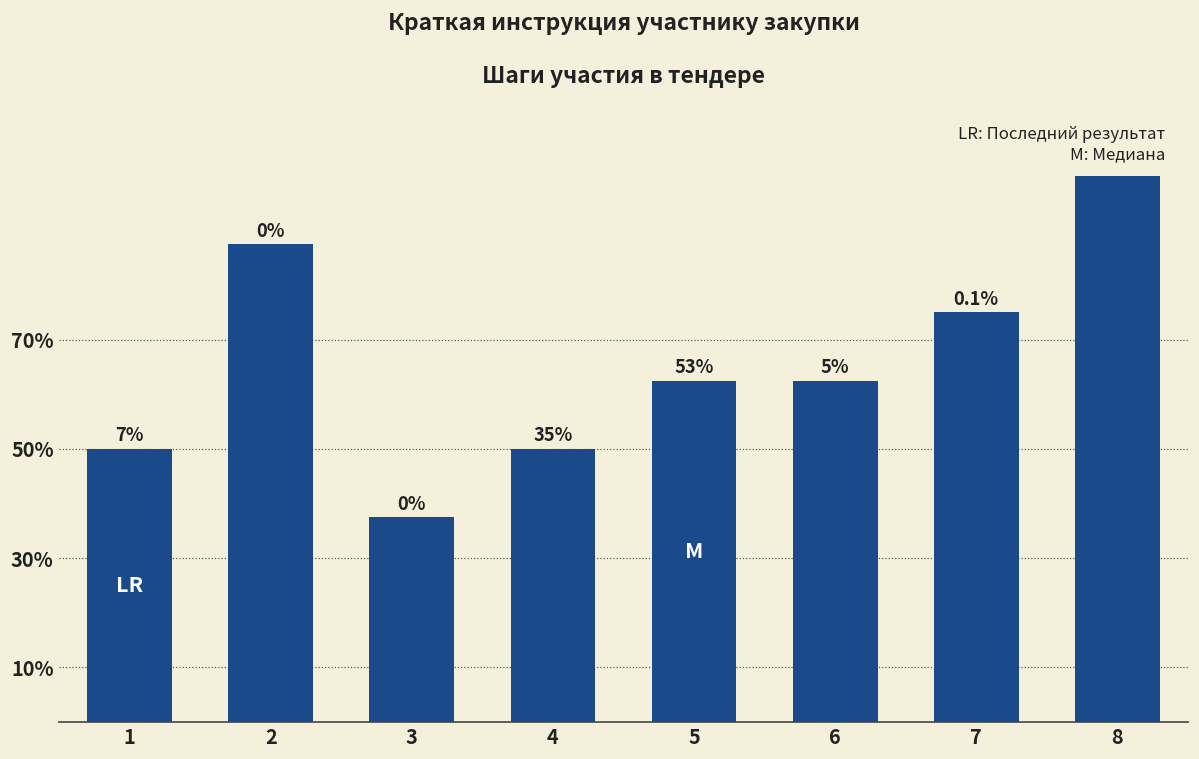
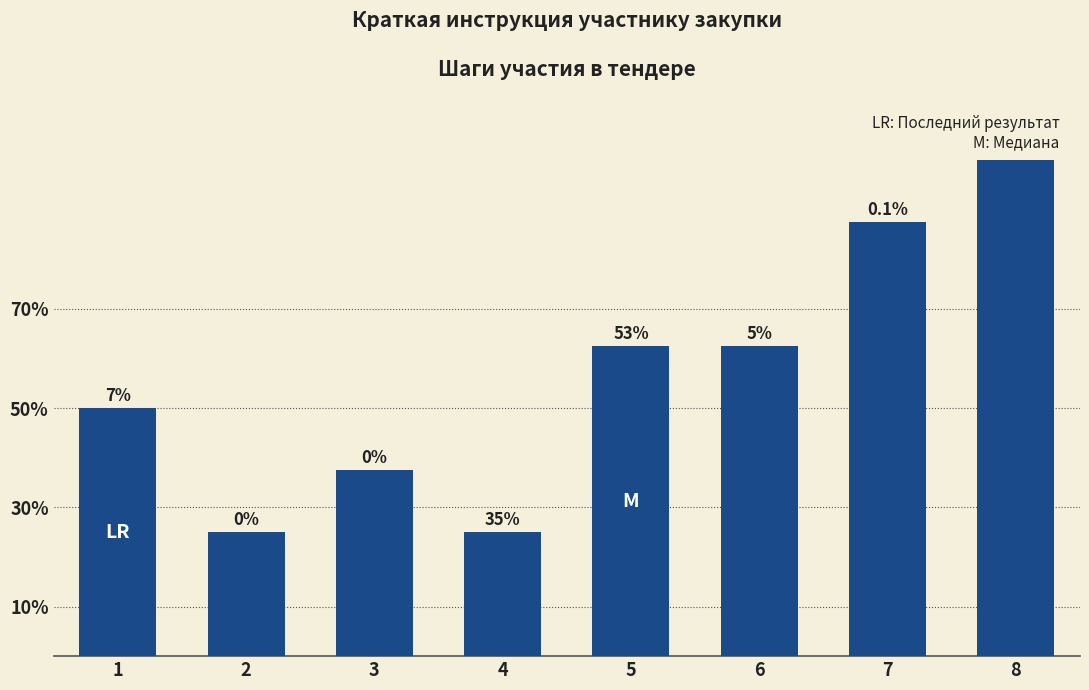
  {
-   "2": "88%",
-   "4": "50%",
-   "7": "75%"
+   "2": "25%",
+   "4": "25%",
+   "7": "88%"
  }
